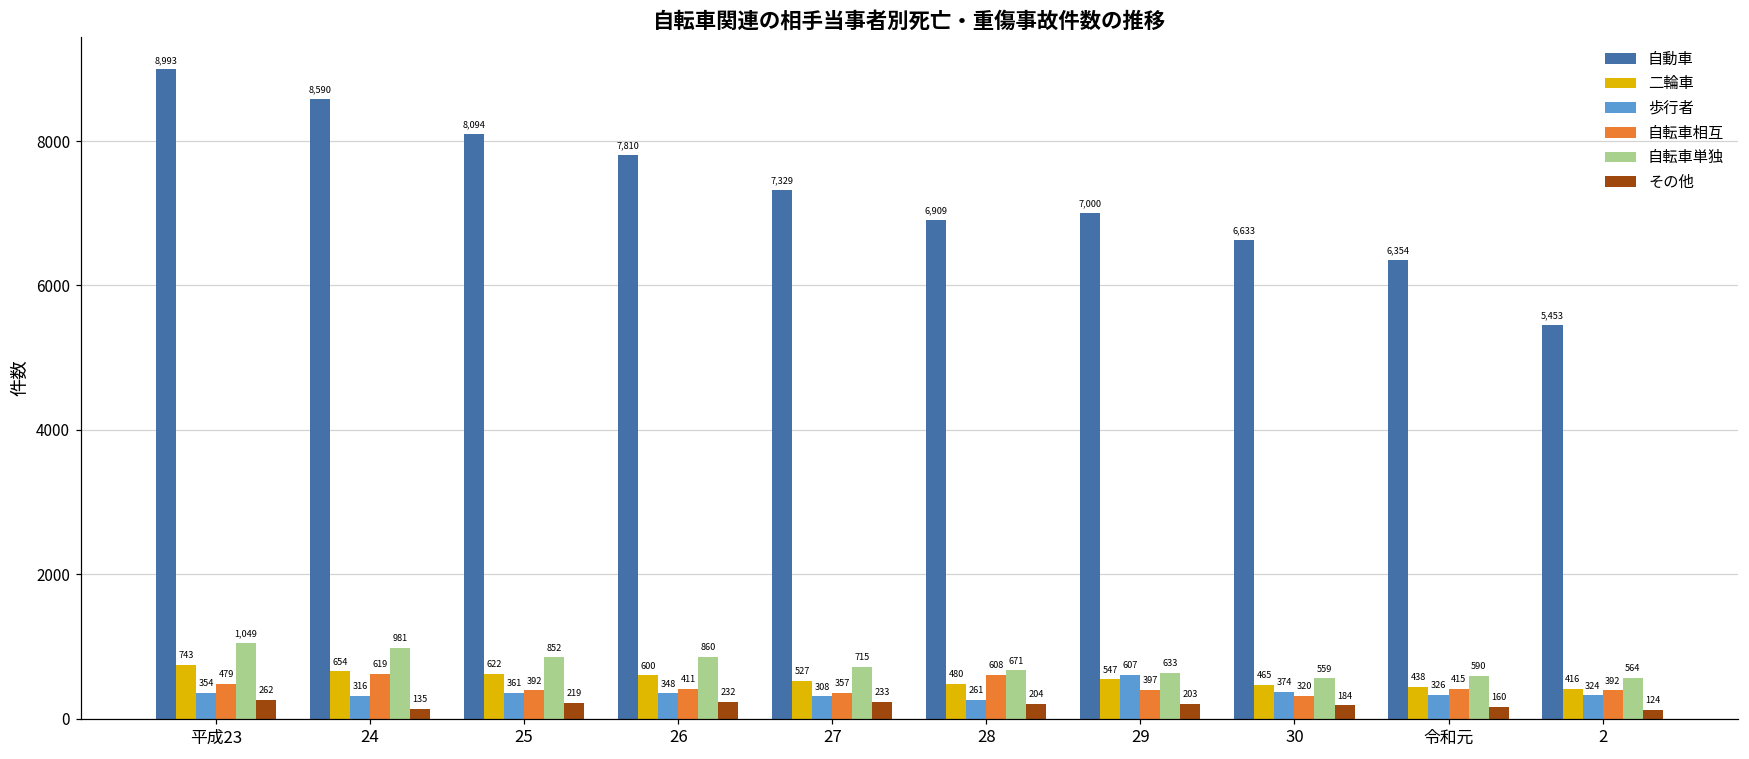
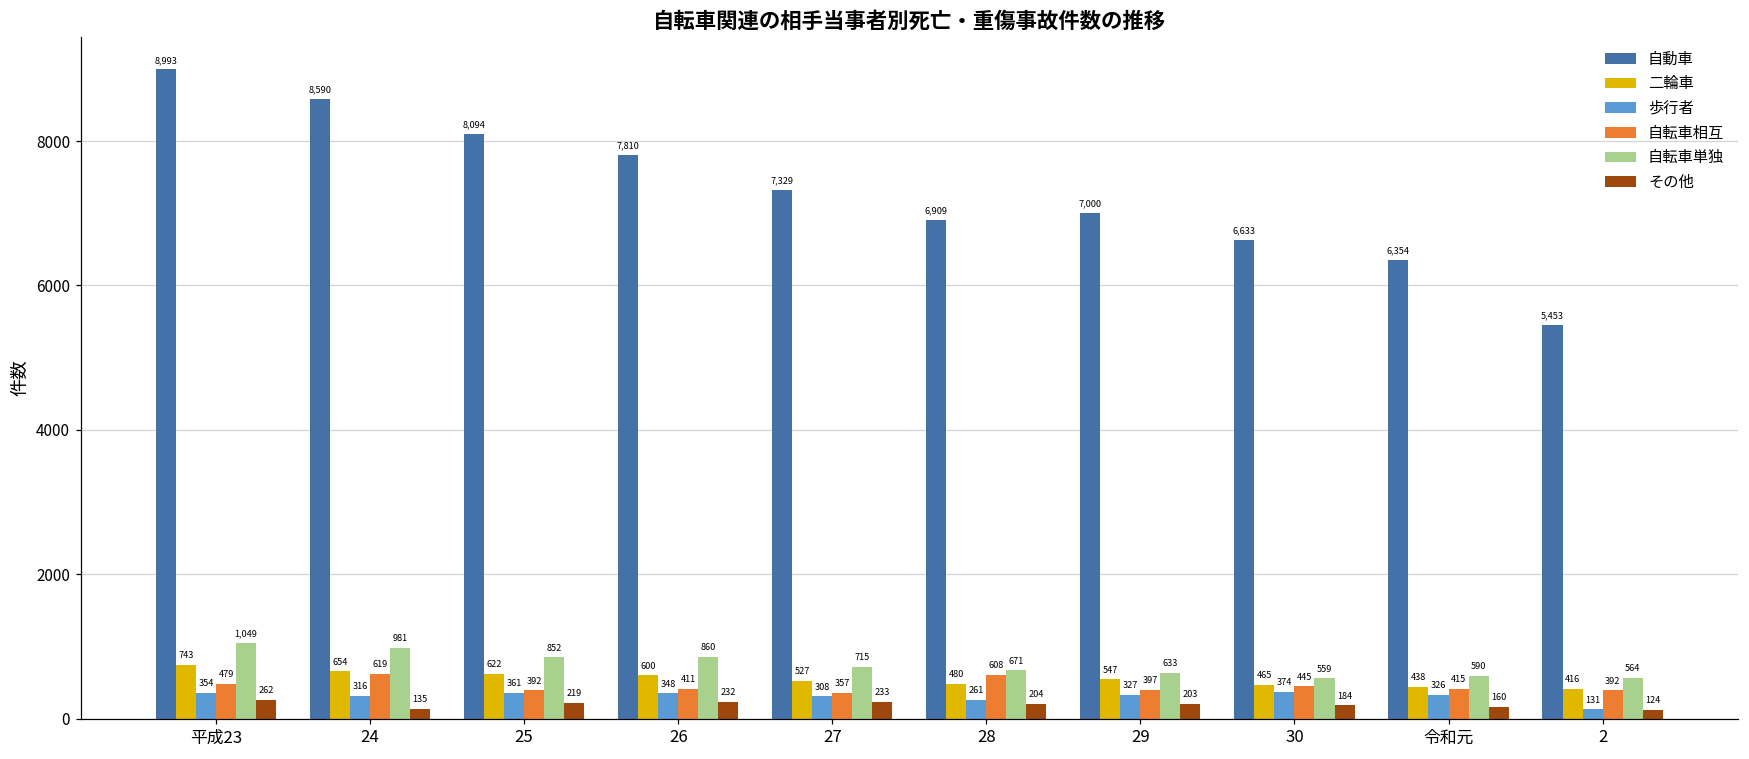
  {
    "自動車": {
      "平成23": "8,993",
      "24": "8,590",
      "25": "8,094",
      "26": "7,810",
      "27": "7,329",
      "28": "6,909",
      "29": "7,000",
      "30": "6,633",
      "令和元": "6,354",
      "2": "5,453"
    },
    "二輪車": {
      "平成23": "743",
      "24": "654",
      "25": "622",
      "26": "600",
      "27": "527",
      "28": "480",
      "29": "547",
      "30": "465",
      "令和元": "438",
      "2": "416"
    },
    "歩行者": {
      "平成23": "354",
      "24": "316",
      "25": "361",
      "26": "348",
      "27": "308",
      "28": "261",
-     "29": "607",
+     "29": "327",
      "30": "374",
      "令和元": "326",
-     "2": "324"
+     "2": "131"
    },
    "自転車相互": {
      "平成23": "479",
      "24": "619",
      "25": "392",
      "26": "411",
      "27": "357",
      "28": "608",
      "29": "397",
-     "30": "320",
+     "30": "445",
      "令和元": "415",
      "2": "392"
    },
    "自転車単独": {
      "平成23": "1,049",
      "24": "981",
      "25": "852",
      "26": "860",
      "27": "715",
      "28": "671",
      "29": "633",
      "30": "559",
      "令和元": "590",
      "2": "564"
    },
    "その他": {
      "平成23": "262",
      "24": "135",
      "25": "219",
      "26": "232",
      "27": "233",
      "28": "204",
      "29": "203",
      "30": "184",
      "令和元": "160",
      "2": "124"
    }
  }
